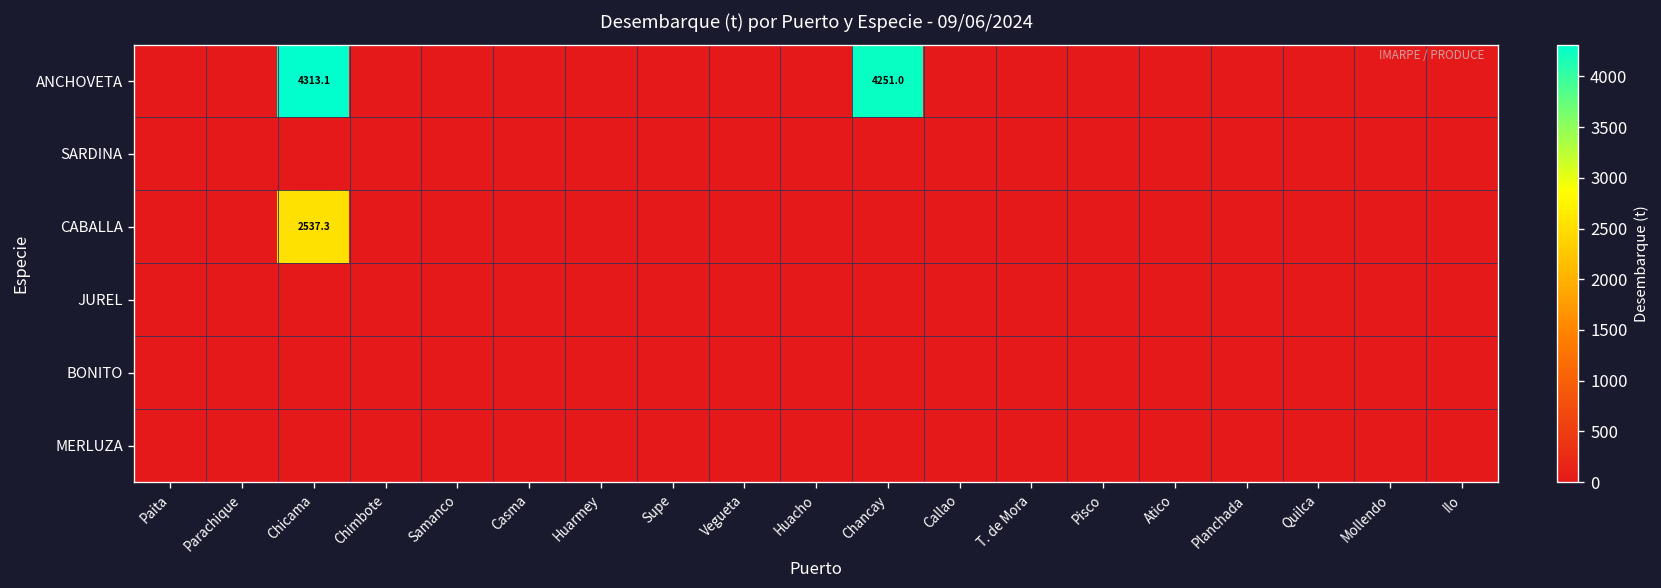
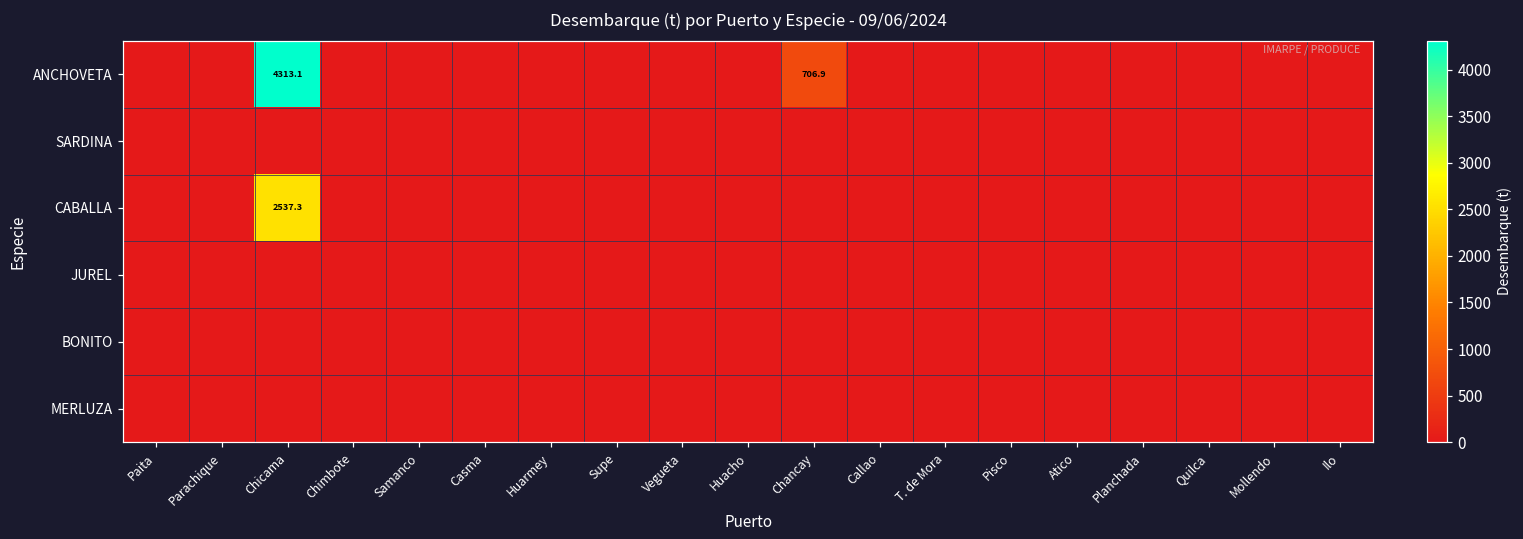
  {
    "ANCHOVETA": {
      "Chicama": 4313.1,
-     "Chancay": 4251.0
+     "Chancay": 706.9
    },
    "CABALLA": {
      "Chicama": 2537.3
    }
  }
